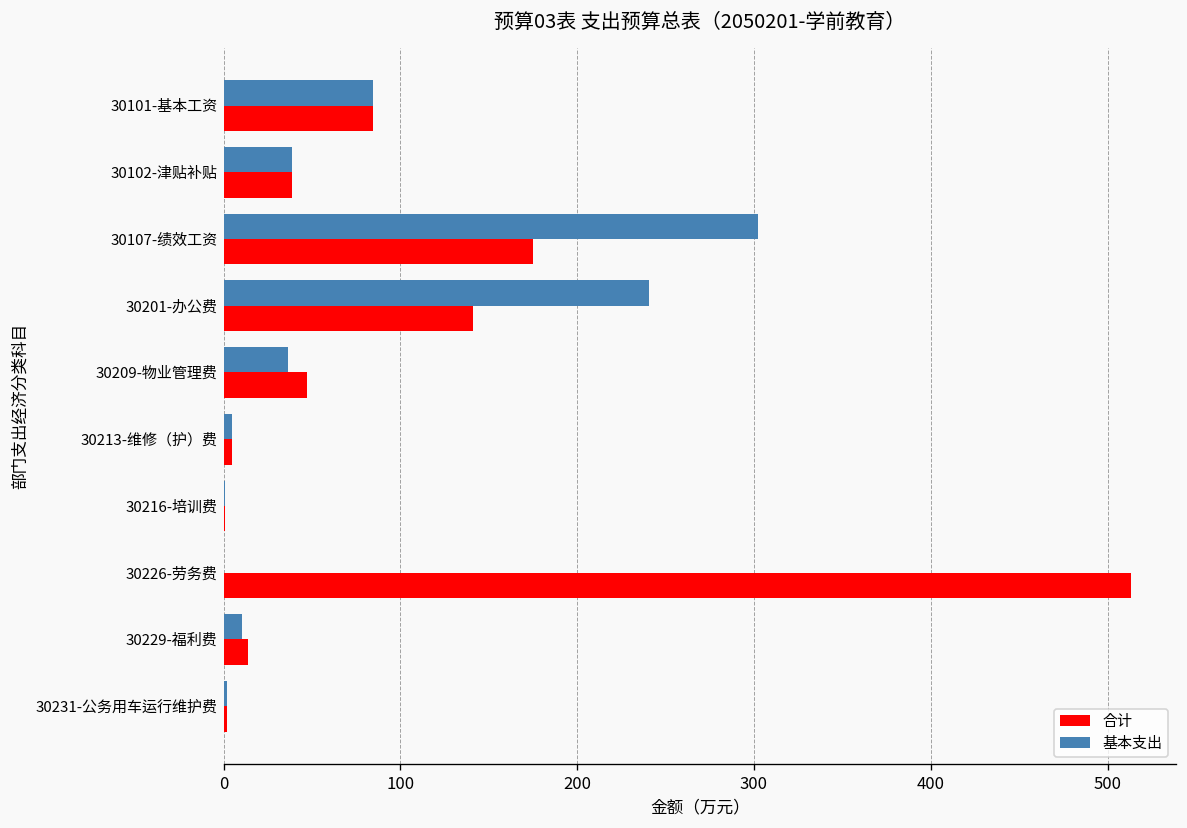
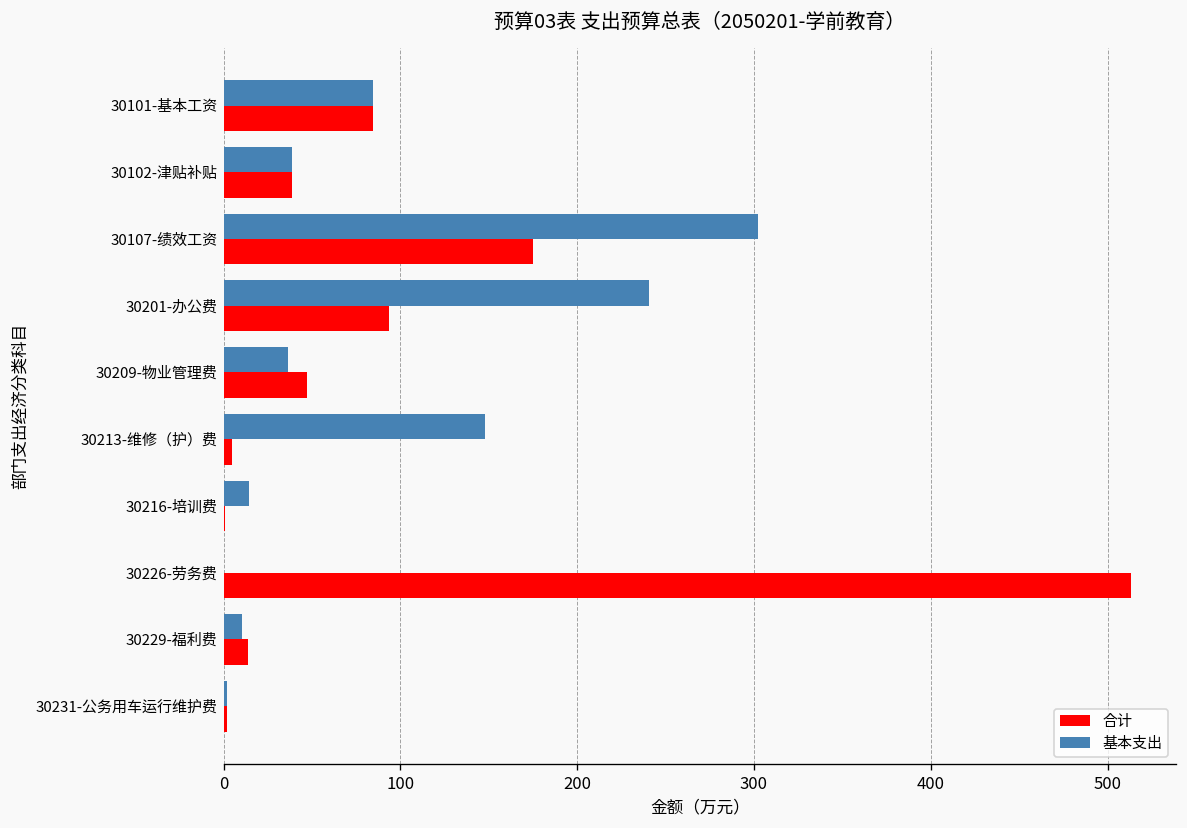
  {
    "合计": {
      "30101-基本工资": 85,
      "30102-津贴补贴": 38,
      "30107-绩效工资": 175,
-     "30201-办公费": 141,
+     "30201-办公费": 93,
      "30209-物业管理费": 47,
      "30213-维修（护）费": 5,
      "30226-劳务费": 513,
      "30229-福利费": 14,
      "30231-公务用车运行维护费": 2
    },
    "基本支出": {
      "30101-基本工资": 85,
      "30102-津贴补贴": 38,
      "30107-绩效工资": 302,
      "30201-办公费": 240,
      "30209-物业管理费": 37,
-     "30213-维修（护）费": 5,
-     "30216-培训费": 1,
+     "30213-维修（护）费": 148,
+     "30216-培训费": 14,
      "30226-劳务费": 0,
      "30229-福利费": 10,
      "30231-公务用车运行维护费": 2
    }
  }
